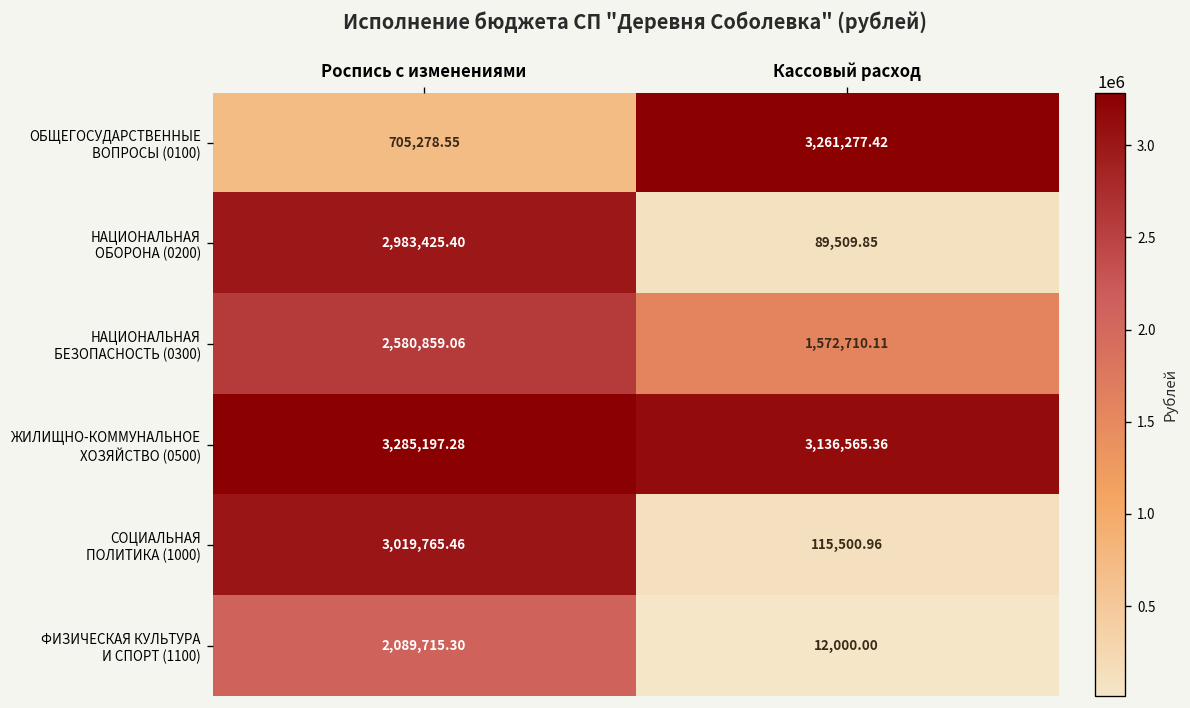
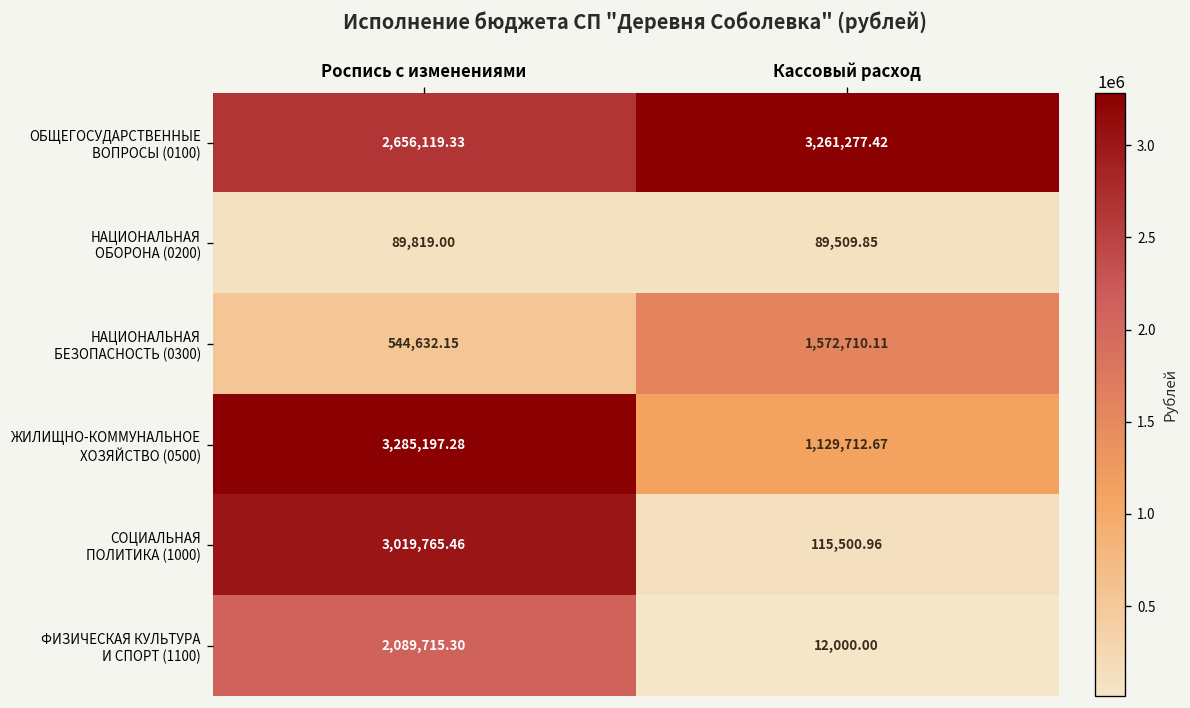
  {
    "ОБЩЕГОСУДАРСТВЕННЫЕ ВОПРОСЫ (0100)": {
-     "Роспись с изменениями": "705,278.55",
+     "Роспись с изменениями": "2,656,119.33",
      "Кассовый расход": "3,261,277.42"
    },
    "НАЦИОНАЛЬНАЯ ОБОРОНА (0200)": {
-     "Роспись с изменениями": "2,983,425.40",
+     "Роспись с изменениями": "89,819.00",
      "Кассовый расход": "89,509.85"
    },
    "НАЦИОНАЛЬНАЯ БЕЗОПАСНОСТЬ (0300)": {
-     "Роспись с изменениями": "2,580,859.06",
+     "Роспись с изменениями": "544,632.15",
      "Кассовый расход": "1,572,710.11"
    },
    "ЖИЛИЩНО-КОММУНАЛЬНОЕ ХОЗЯЙСТВО (0500)": {
      "Роспись с изменениями": "3,285,197.28",
-     "Кассовый расход": "3,136,565.36"
+     "Кассовый расход": "1,129,712.67"
    },
    "СОЦИАЛЬНАЯ ПОЛИТИКА (1000)": {
      "Роспись с изменениями": "3,019,765.46",
      "Кассовый расход": "115,500.96"
    },
    "ФИЗИЧЕСКАЯ КУЛЬТУРА И СПОРТ (1100)": {
      "Роспись с изменениями": "2,089,715.30",
      "Кассовый расход": "12,000.00"
    }
  }
